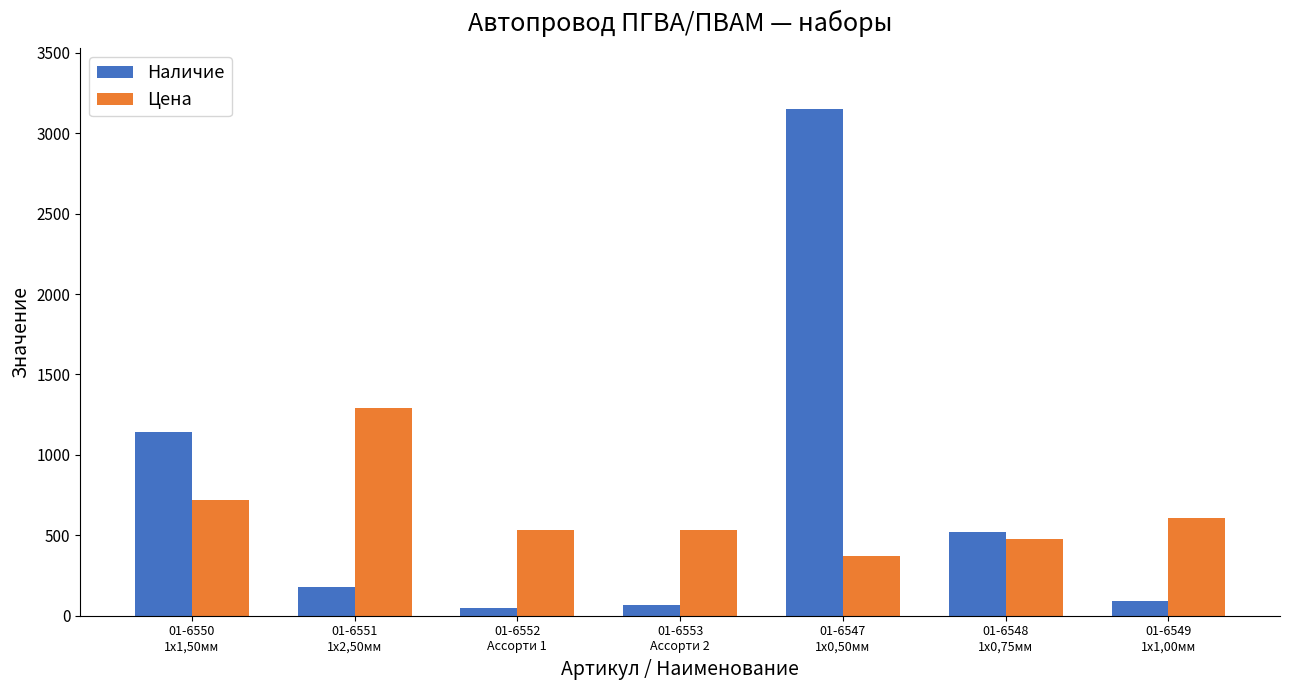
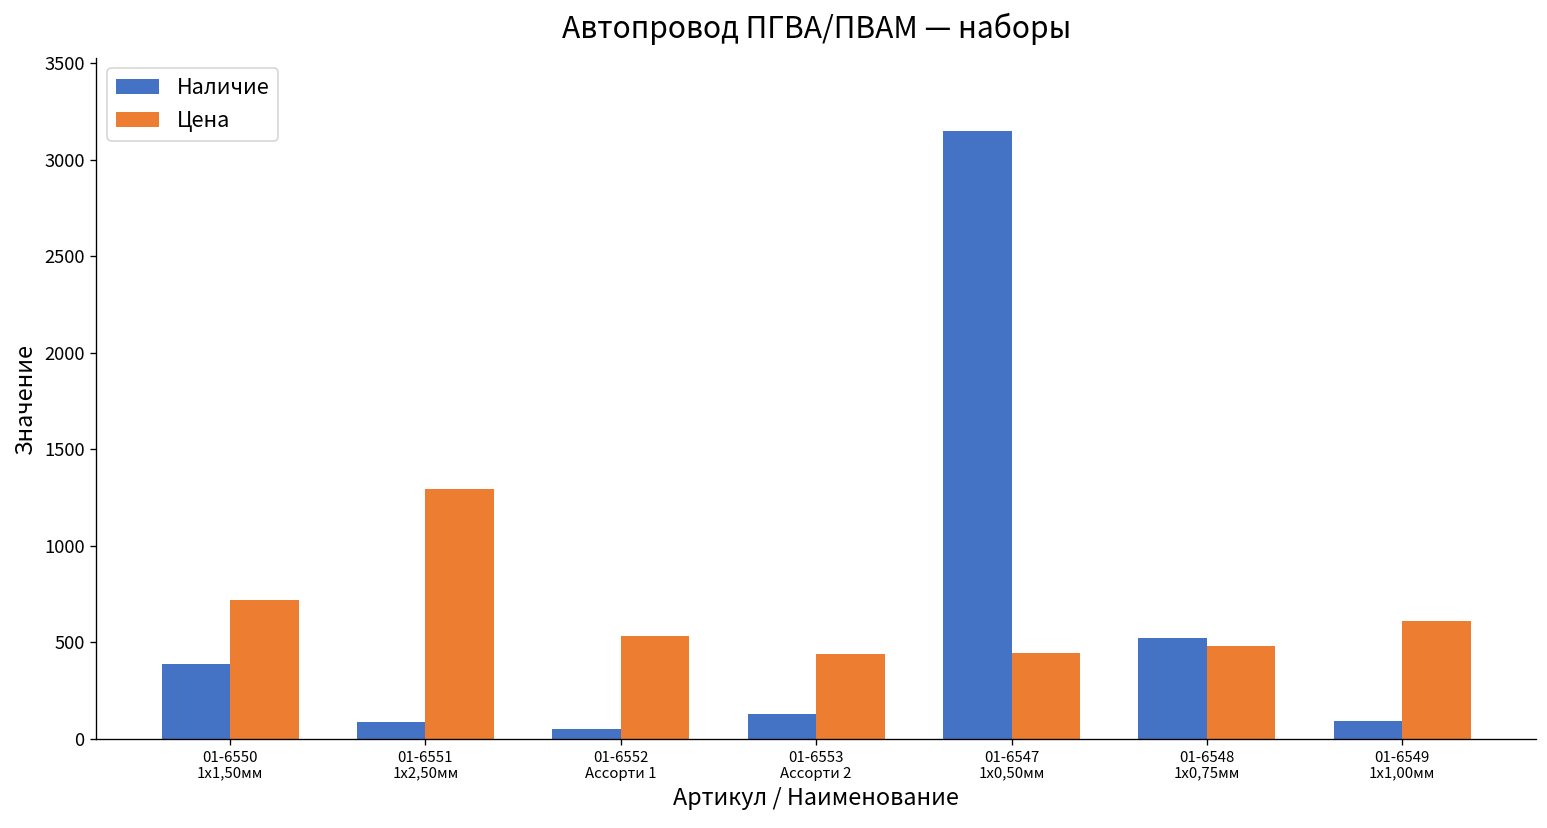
  {
    "Наличие": {
-     "01-6550 1х1,50мм": 1140,
-     "01-6551 1х2,50мм": 180,
+     "01-6550 1х1,50мм": 390,
+     "01-6551 1х2,50мм": 90,
      "01-6552 Ассорти 1": 50,
-     "01-6553 Ассорти 2": 70,
+     "01-6553 Ассорти 2": 130,
      "01-6547 1х0,50мм": 3150,
      "01-6548 1х0,75мм": 520,
      "01-6549 1х1,00мм": 90
    },
    "Цена": {
      "01-6550 1х1,50мм": 720,
      "01-6551 1х2,50мм": 1290,
      "01-6552 Ассорти 1": 530,
-     "01-6553 Ассорти 2": 530,
-     "01-6547 1х0,50мм": 370,
+     "01-6553 Ассорти 2": 440,
+     "01-6547 1х0,50мм": 450,
      "01-6548 1х0,75мм": 480,
      "01-6549 1х1,00мм": 610
    }
  }
